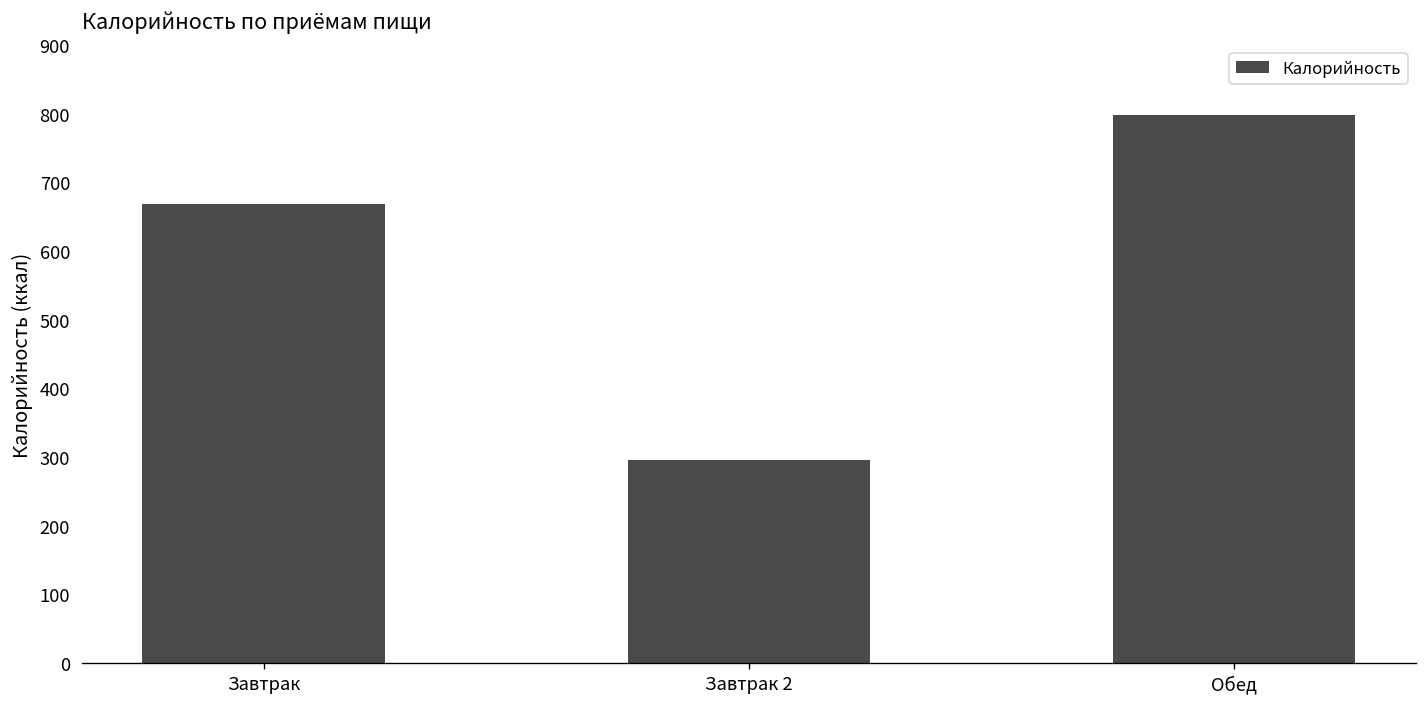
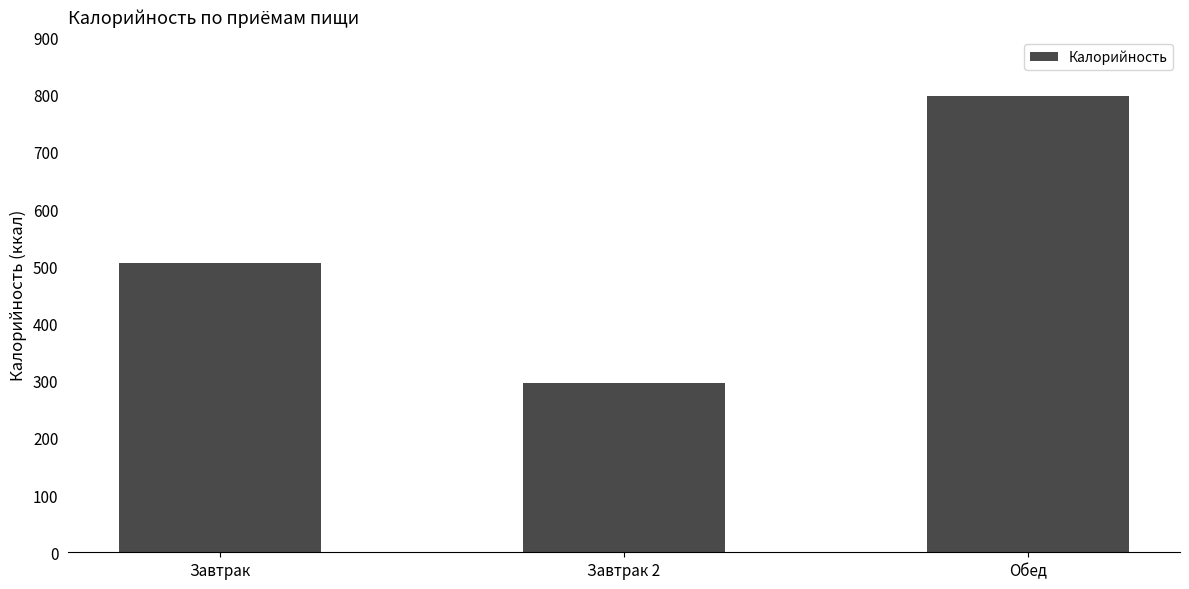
  {
-   "Завтрак": 670,
+   "Завтрак": 510,
    "Завтрак 2": 300,
    "Обед": 800
  }
